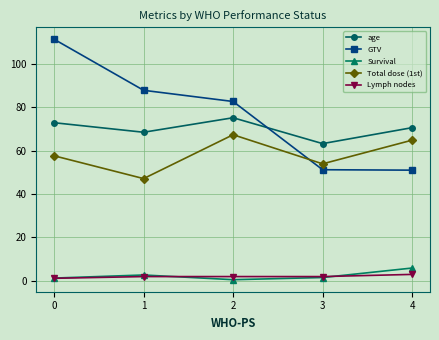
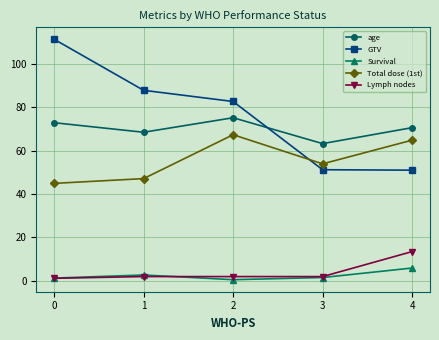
  {
    "Total dose (1st)": {
-     "0": 58,
+     "0": 45,
      "1": 47,
      "2": 67,
      "3": 54,
      "4": 65
    },
    "Lymph nodes": {
      "2": 2,
-     "4": 3
+     "4": 14
    }
  }
